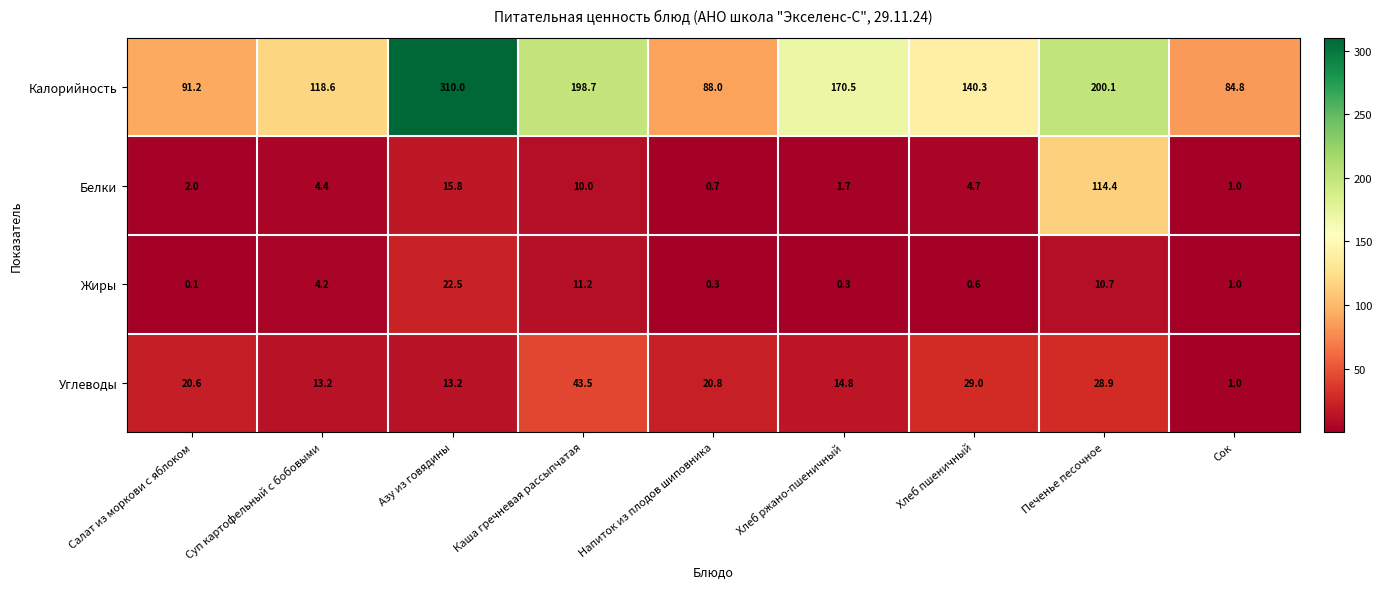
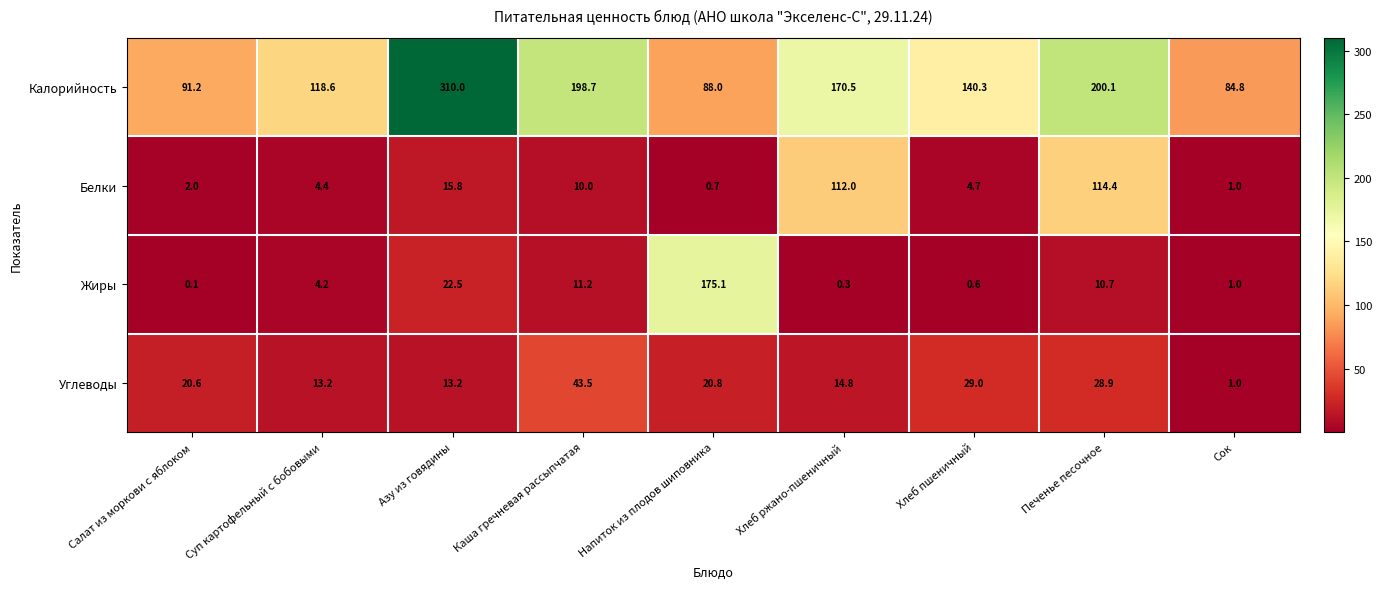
  {
    "Калорийность": {
      "Салат из моркови с яблоком": 91.2,
      "Суп картофельный с бобовыми": 118.6,
      "Азу из говядины": 310.0,
      "Каша гречневая рассыпчатая": 198.7,
      "Напиток из плодов шиповника": 88.0,
      "Хлеб ржано-пшеничный": 170.5,
      "Хлеб пшеничный": 140.3,
      "Печенье песочное": 200.1,
      "Сок": 84.8
    },
    "Белки": {
      "Салат из моркови с яблоком": 2.0,
      "Суп картофельный с бобовыми": 4.4,
      "Азу из говядины": 15.8,
      "Каша гречневая рассыпчатая": 10.0,
      "Напиток из плодов шиповника": 0.7,
-     "Хлеб ржано-пшеничный": 1.7,
+     "Хлеб ржано-пшеничный": 112.0,
      "Хлеб пшеничный": 4.7,
      "Печенье песочное": 114.4,
      "Сок": 1.0
    },
    "Жиры": {
      "Салат из моркови с яблоком": 0.1,
      "Суп картофельный с бобовыми": 4.2,
      "Азу из говядины": 22.5,
      "Каша гречневая рассыпчатая": 11.2,
-     "Напиток из плодов шиповника": 0.3,
+     "Напиток из плодов шиповника": 175.1,
      "Хлеб ржано-пшеничный": 0.3,
      "Хлеб пшеничный": 0.6,
      "Печенье песочное": 10.7,
      "Сок": 1.0
    },
    "Углеводы": {
      "Салат из моркови с яблоком": 20.6,
      "Суп картофельный с бобовыми": 13.2,
      "Азу из говядины": 13.2,
      "Каша гречневая рассыпчатая": 43.5,
      "Напиток из плодов шиповника": 20.8,
      "Хлеб ржано-пшеничный": 14.8,
      "Хлеб пшеничный": 29.0,
      "Печенье песочное": 28.9,
      "Сок": 1.0
    }
  }
